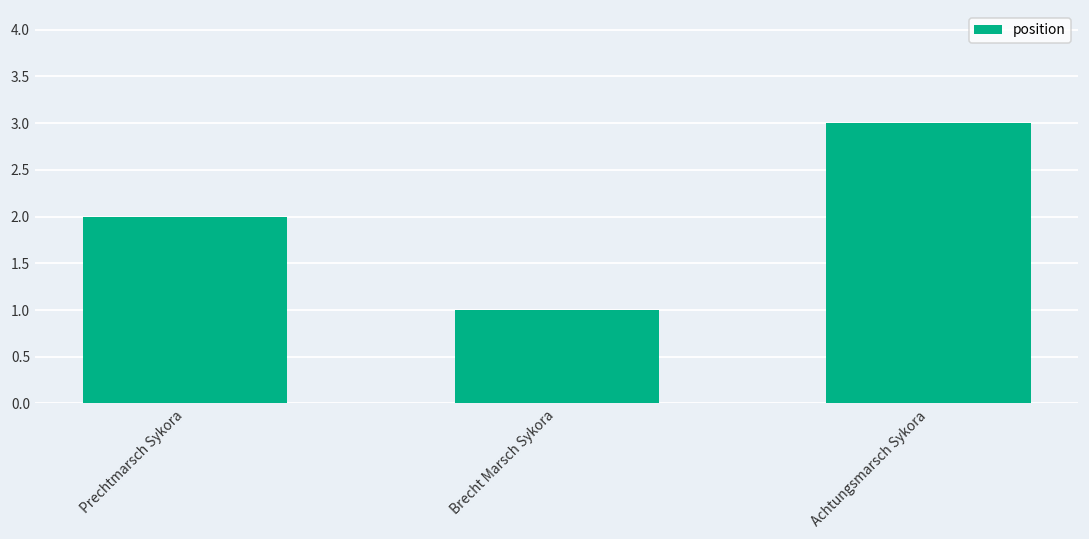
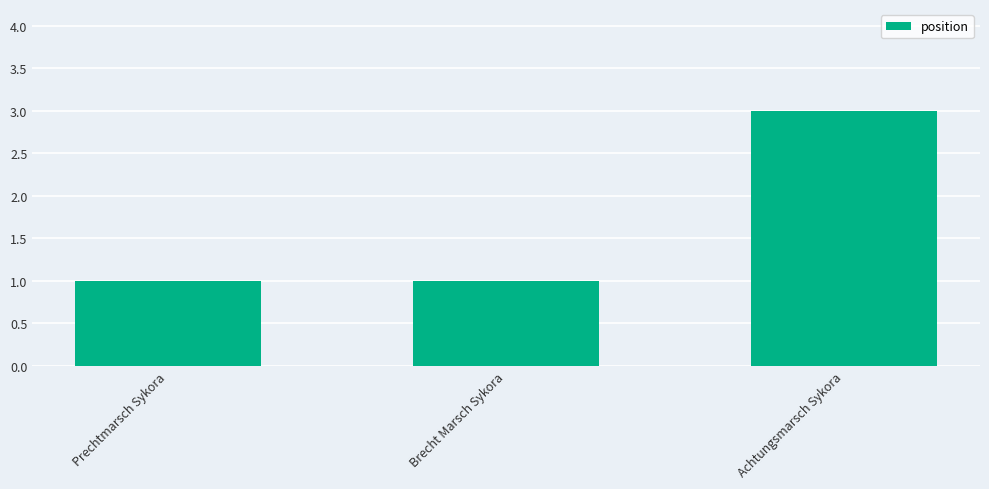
  {
-   "Prechtmarsch Sykora": 2,
+   "Prechtmarsch Sykora": 1,
    "Brecht Marsch Sykora": 1,
    "Achtungsmarsch Sykora": 3
  }
